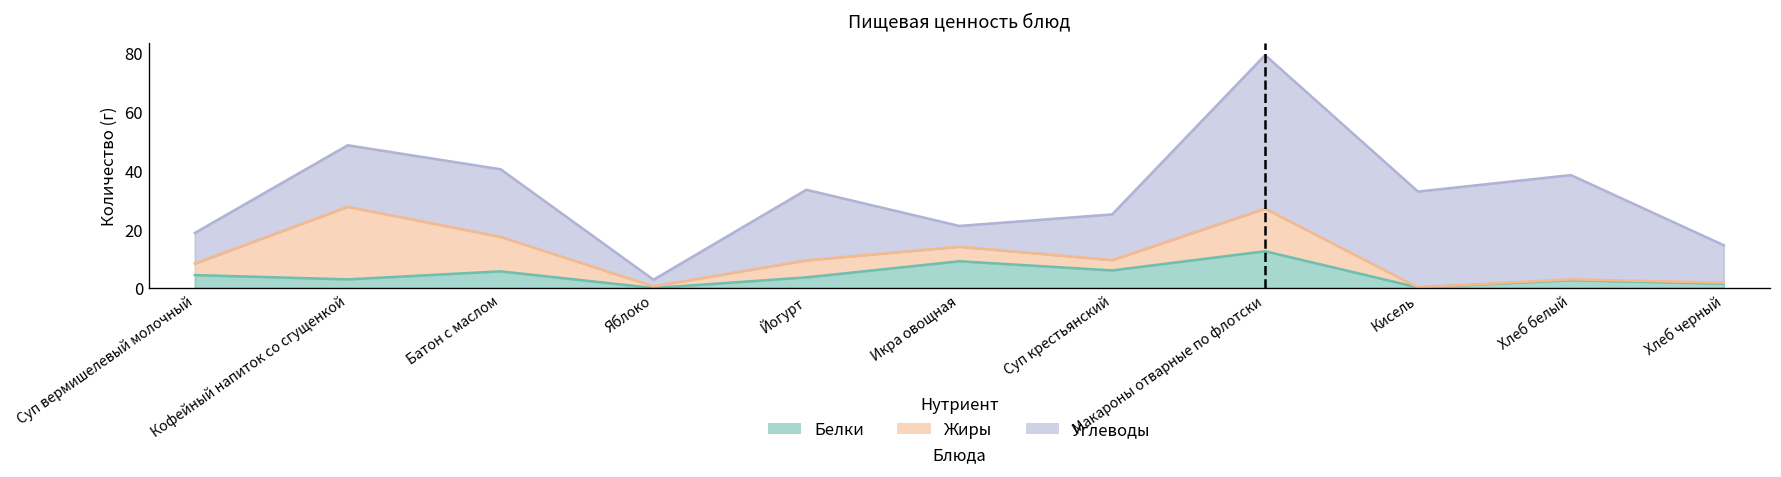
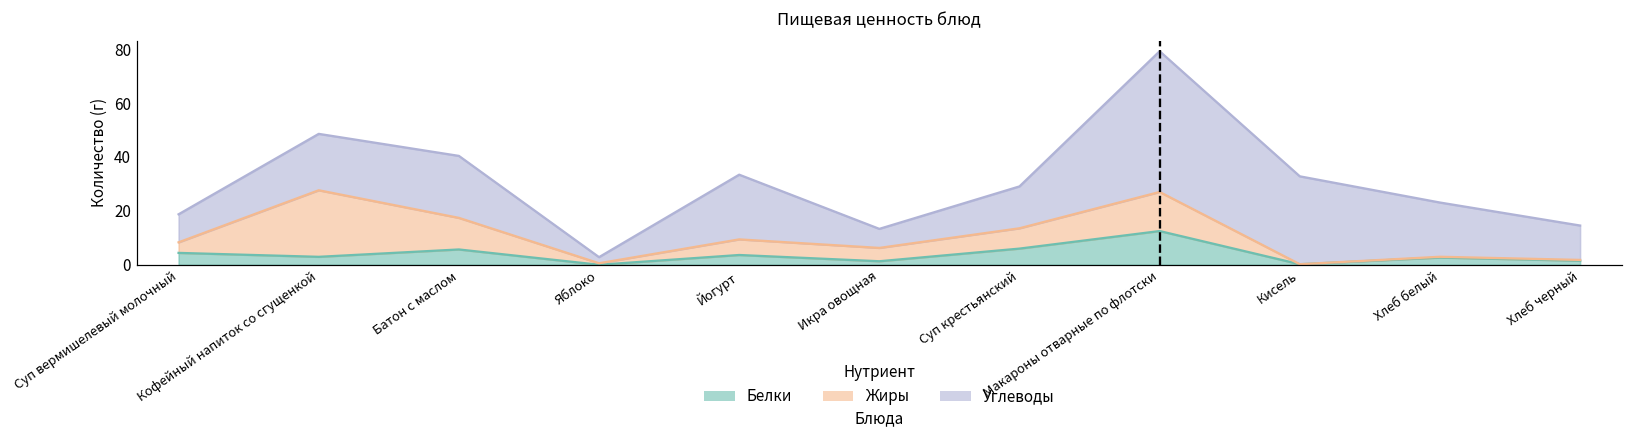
  {
    "Белки": {
      "Суп вермишелевый молочный": 4,
      "Кофейный напиток со сгущенкой": 3,
      "Батон с маслом": 6,
      "Йогурт": 4,
-     "Икра овощная": 9,
+     "Икра овощная": 1,
      "Суп крестьянский": 6,
      "Макароны отварные по флотски": 13
    },
    "Жиры": {
      "Суп вермишелевый молочный": 4,
      "Кофейный напиток со сгущенкой": 25,
      "Батон с маслом": 12,
      "Йогурт": 6,
      "Икра овощная": 5,
-     "Суп крестьянский": 4,
+     "Суп крестьянский": 8,
      "Макароны отварные по флотски": 15
    },
    "Углеводы": {
      "Суп вермишелевый молочный": 10,
      "Кофейный напиток со сгущенкой": 21,
      "Батон с маслом": 23,
      "Яблоко": 2,
      "Йогурт": 24,
      "Икра овощная": 7,
      "Суп крестьянский": 16,
      "Макароны отварные по флотски": 52,
      "Кисель": 33,
-     "Хлеб белый": 35,
+     "Хлеб белый": 20,
      "Хлеб черный": 13
    }
  }
